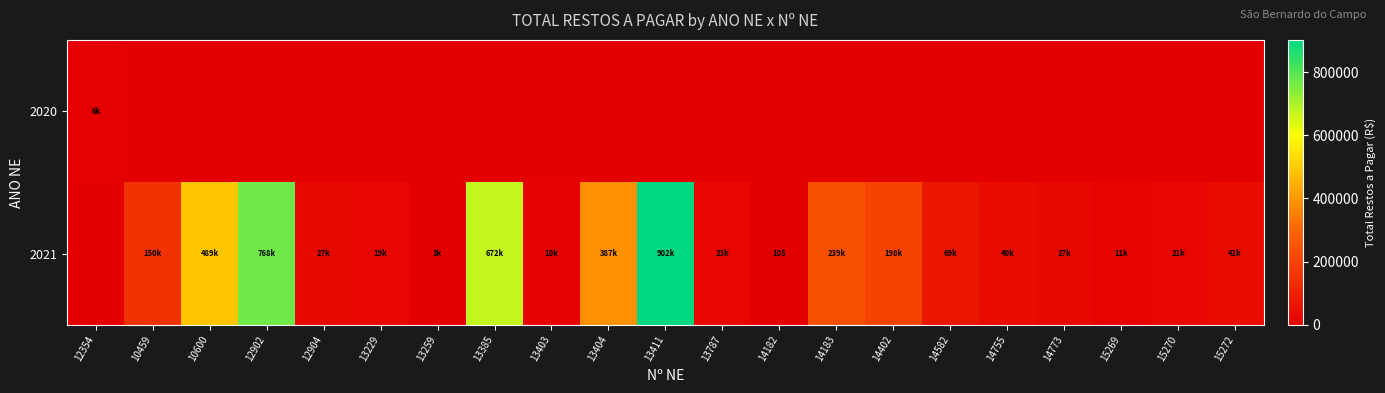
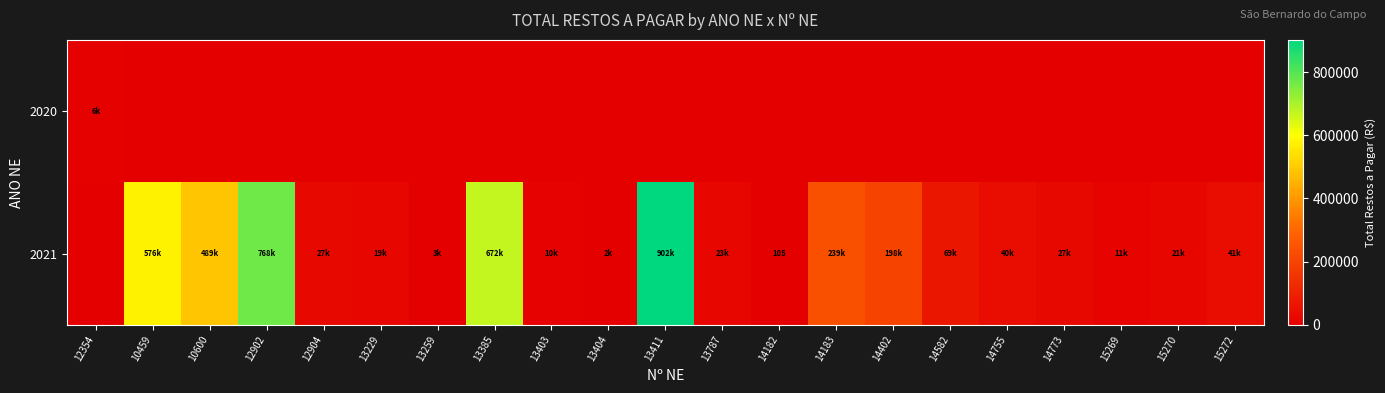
  {
    "2020": {
      "12354": "6k"
    },
    "2021": {
-     "10459": "150k",
+     "10459": "576k",
      "10600": "489k",
      "12902": "768k",
      "12904": "27k",
      "13229": "19k",
      "13259": "3k",
      "13385": "672k",
      "13403": "10k",
-     "13404": "387k",
+     "13404": "2k",
      "13411": "902k",
      "13787": "23k",
      "14182": "105",
      "14183": "239k",
      "14402": "198k",
      "14582": "69k",
      "14755": "40k",
      "14773": "27k",
      "15269": "11k",
      "15270": "21k",
      "15272": "41k"
    }
  }
